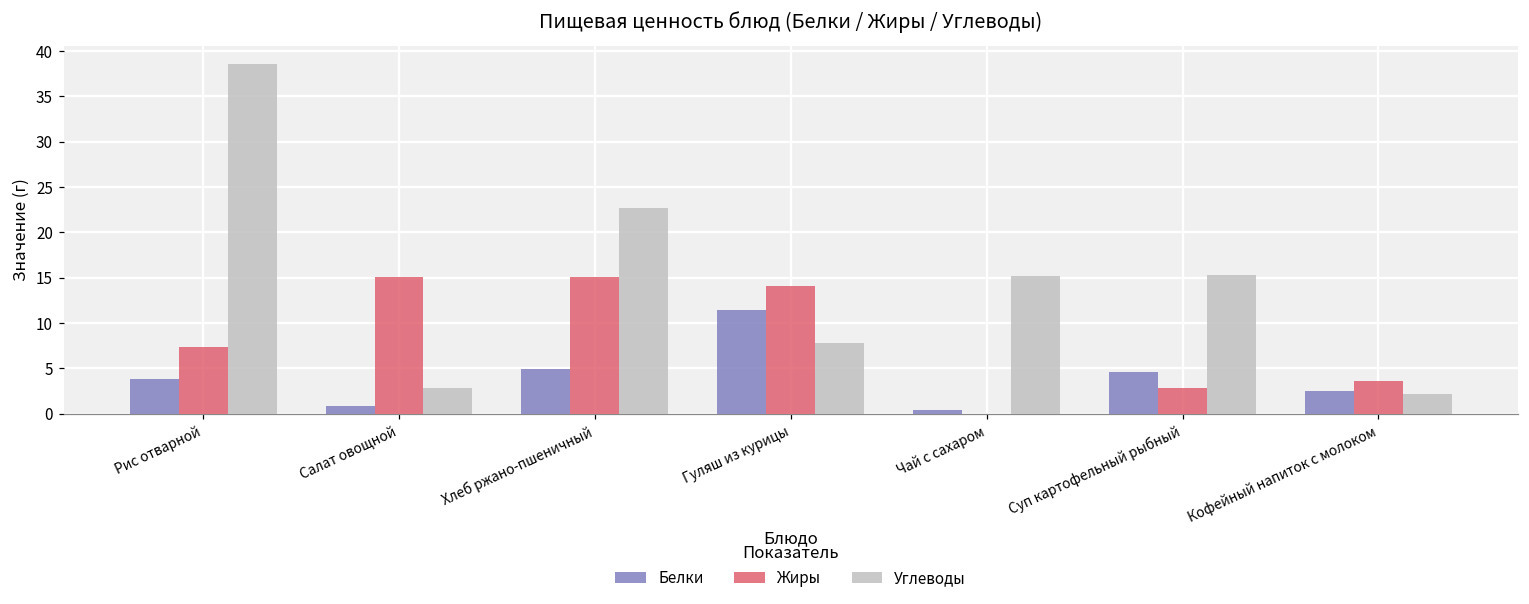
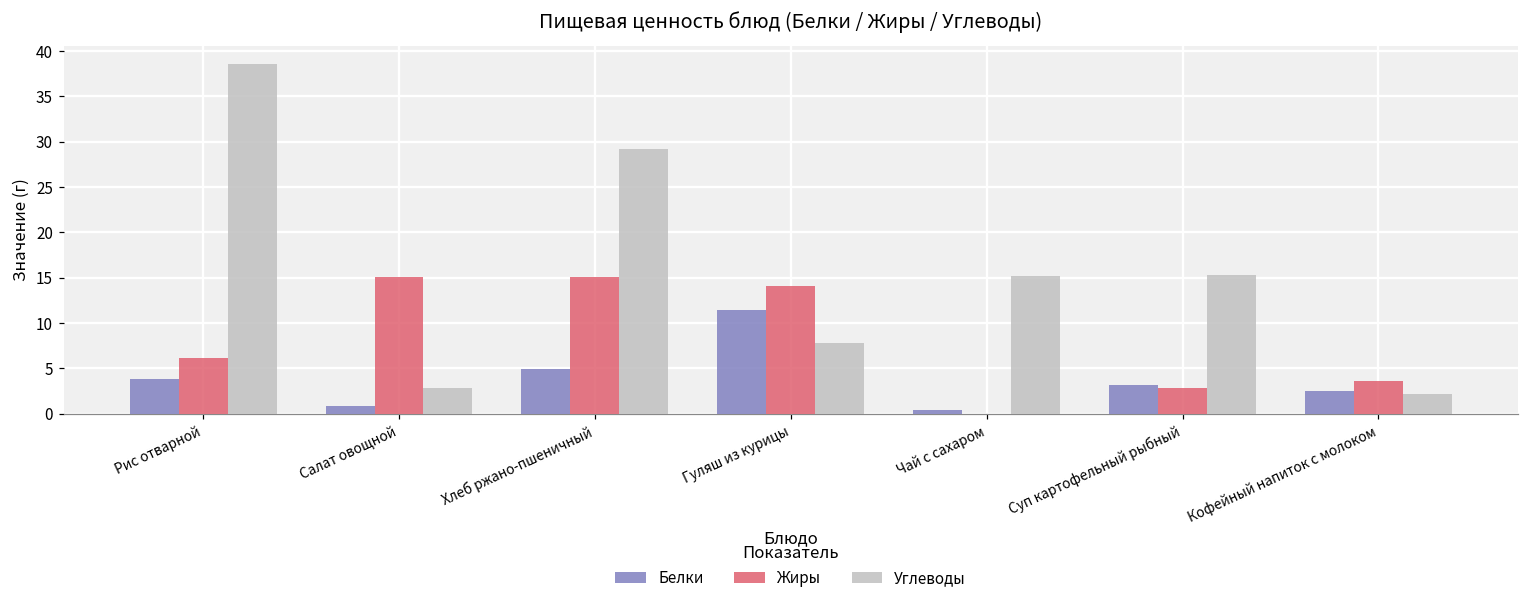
  {
    "Белки": {
      "Рис отварной": 4,
      "Салат овощной": 1,
      "Хлеб ржано-пшеничный": 5,
      "Гуляш из курицы": 11,
      "Чай с сахаром": 0,
-     "Суп картофельный рыбный": 5,
+     "Суп картофельный рыбный": 3,
      "Кофейный напиток с молоком": 3
    },
    "Жиры": {
-     "Рис отварной": 7,
+     "Рис отварной": 6,
      "Салат овощной": 15,
      "Хлеб ржано-пшеничный": 15,
      "Гуляш из курицы": 14,
      "Чай с сахаром": 0,
      "Суп картофельный рыбный": 3,
      "Кофейный напиток с молоком": 4
    },
    "Углеводы": {
      "Рис отварной": 39,
      "Салат овощной": 3,
-     "Хлеб ржано-пшеничный": 23,
+     "Хлеб ржано-пшеничный": 29,
      "Гуляш из курицы": 8,
      "Чай с сахаром": 15,
      "Суп картофельный рыбный": 15,
      "Кофейный напиток с молоком": 2
    }
  }
